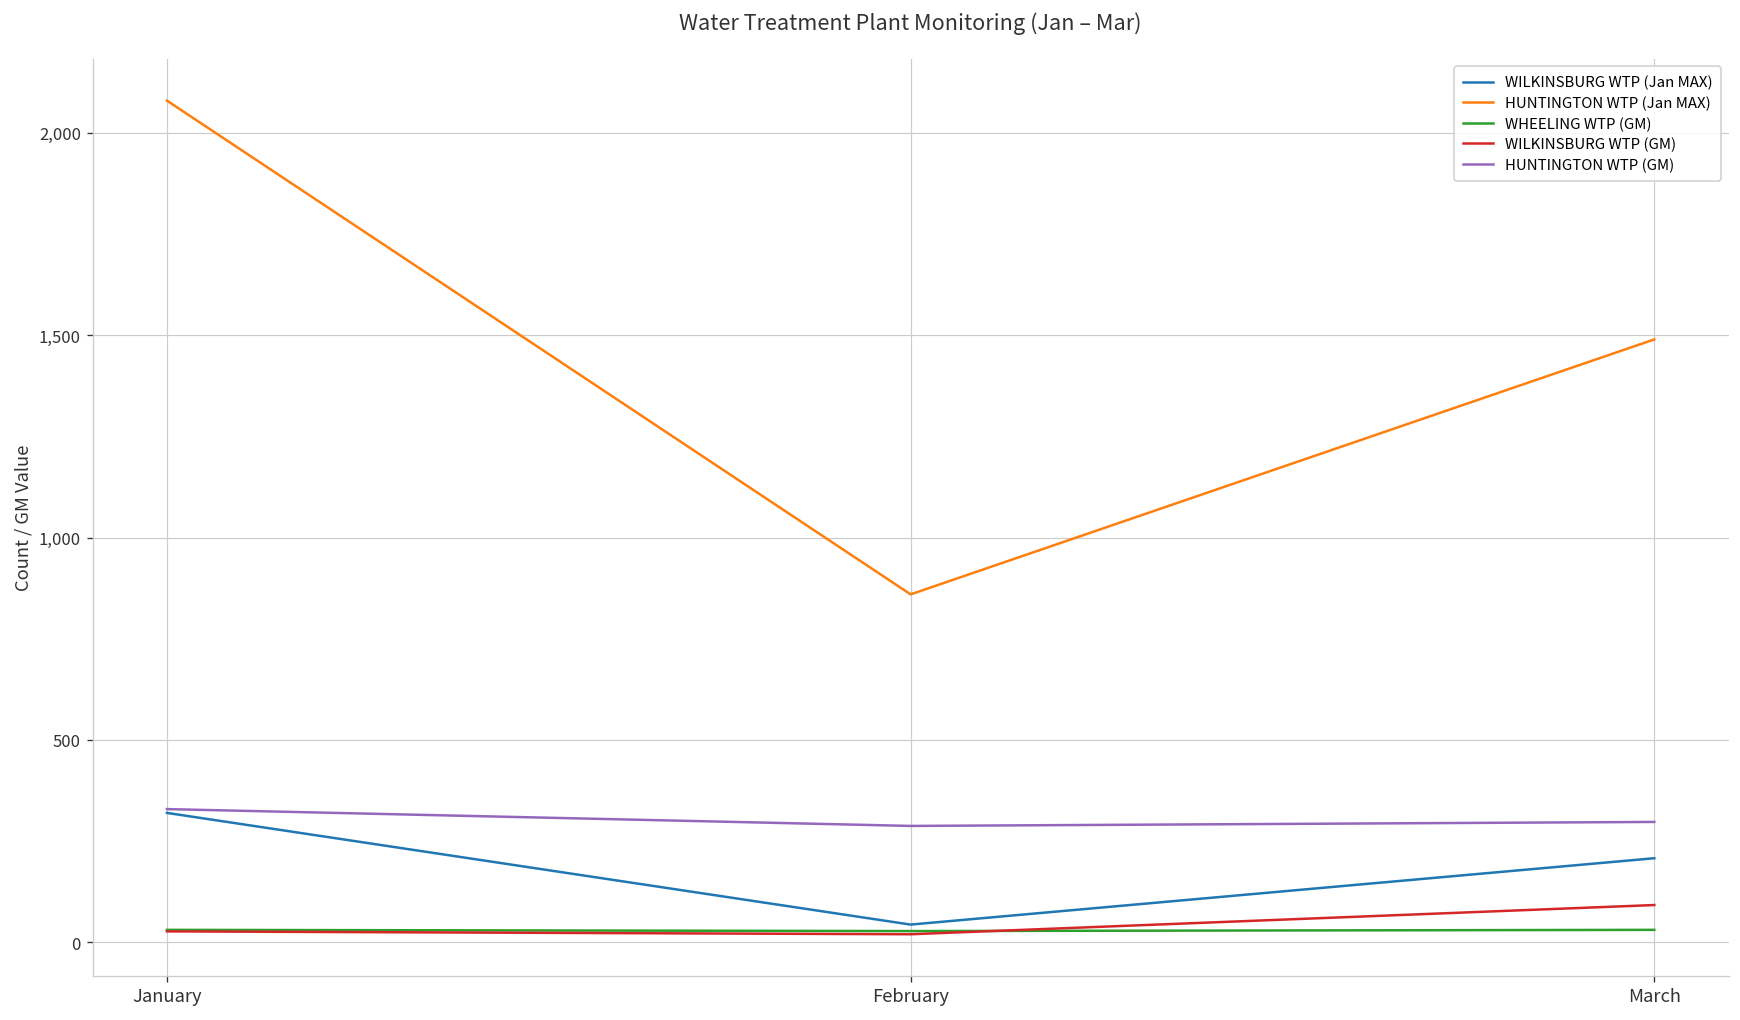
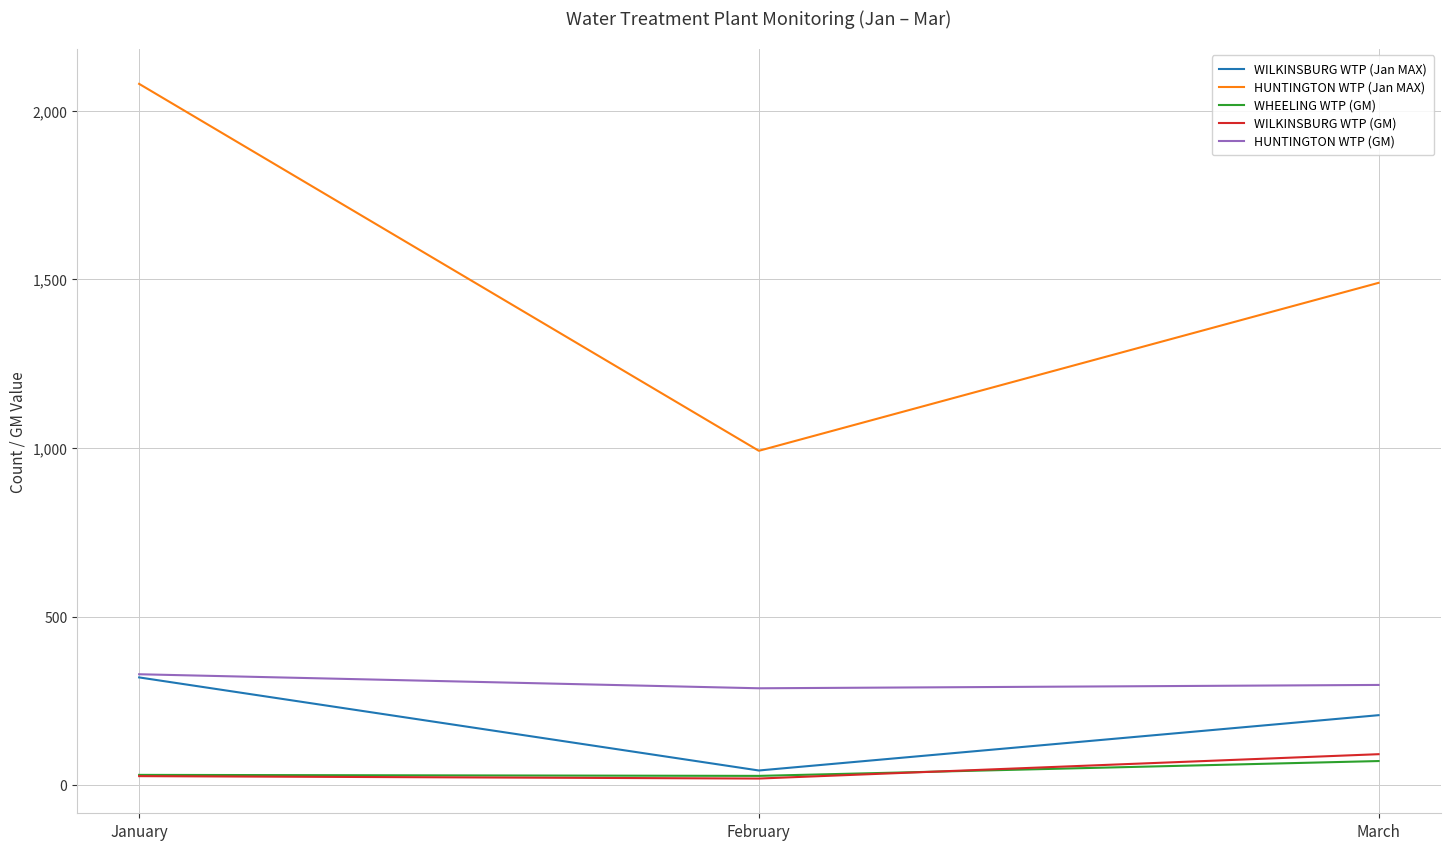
  {
    "WILKINSBURG WTP (Jan MAX)": {
      "January": "320",
      "February": "40",
      "March": "210"
    },
    "HUNTINGTON WTP (Jan MAX)": {
      "January": "2,080",
-     "February": "860",
+     "February": "990",
      "March": "1,490"
    },
    "WHEELING WTP (GM)": {
      "February": "30",
-     "March": "30"
+     "March": "70"
    },
    "WILKINSBURG WTP (GM)": {
      "February": "20",
      "March": "90"
    },
    "HUNTINGTON WTP (GM)": {
      "January": "330",
      "February": "290",
      "March": "300"
    }
  }
